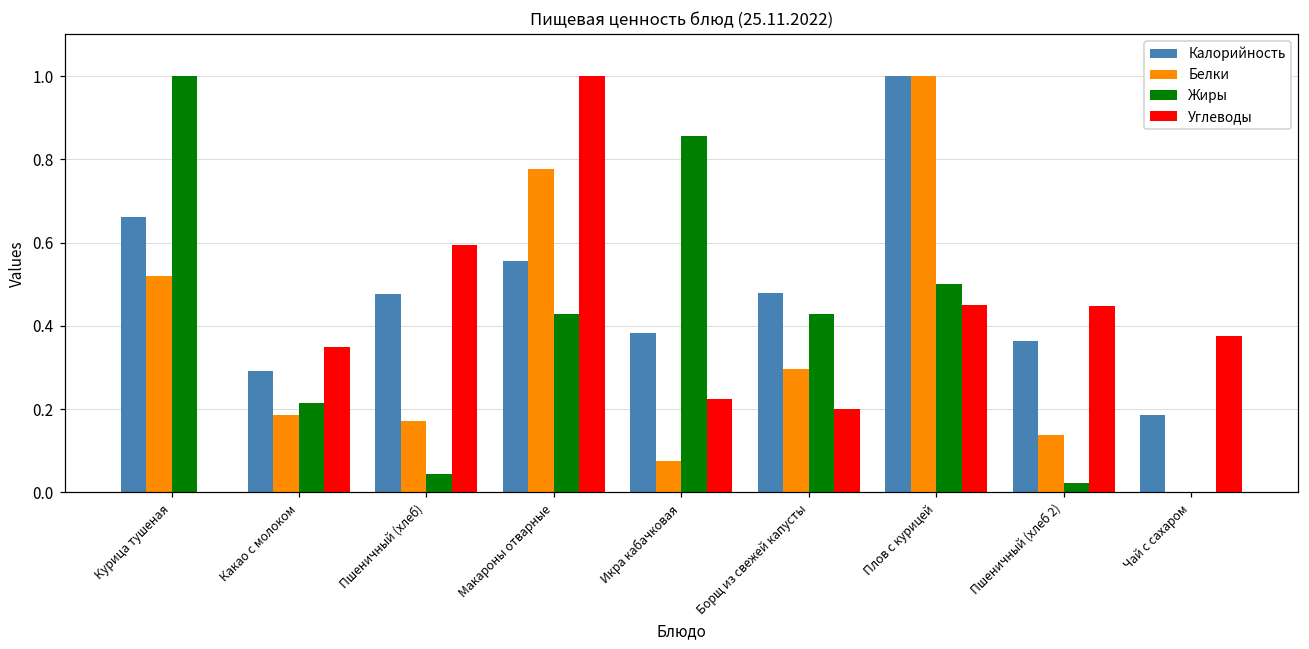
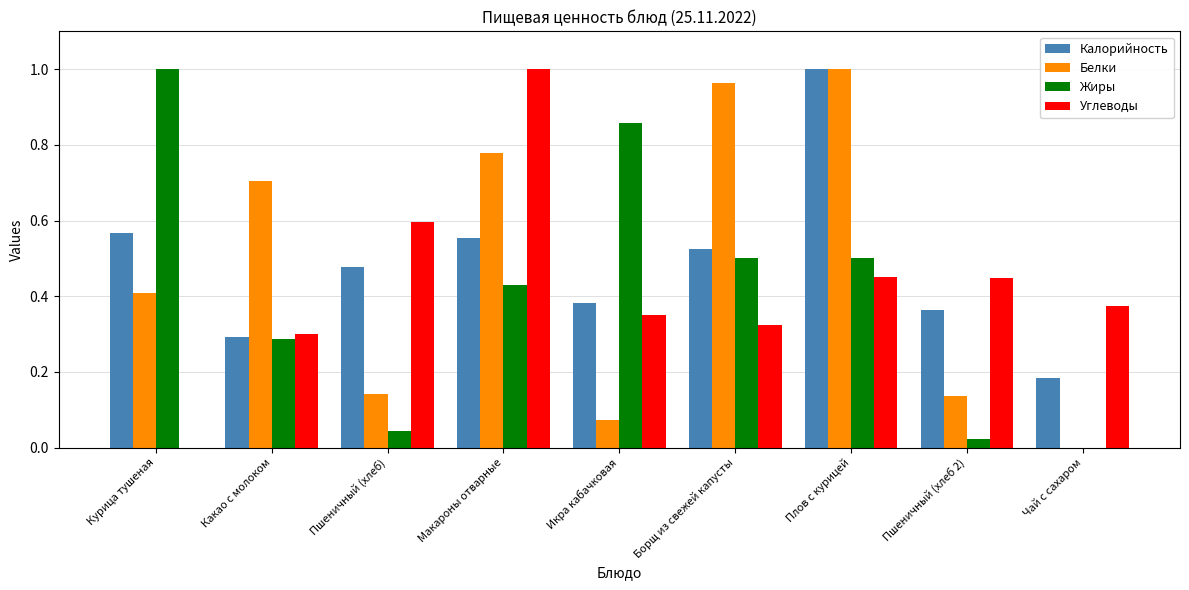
  {
    "Калорийность": {
-     "Курица тушеная": 0.66,
+     "Курица тушеная": 0.57,
      "Какао с молоком": 0.29,
      "Пшеничный (хлеб)": 0.48,
      "Макароны отварные": 0.55,
      "Икра кабачковая": 0.38,
-     "Борщ из свежей капусты": 0.48,
+     "Борщ из свежей капусты": 0.52,
      "Плов с курицей": 1.00,
      "Пшеничный (хлеб 2)": 0.36,
      "Чай с сахаром": 0.18
    },
    "Белки": {
-     "Курица тушеная": 0.52,
-     "Какао с молоком": 0.19,
-     "Пшеничный (хлеб)": 0.17,
+     "Курица тушеная": 0.41,
+     "Какао с молоком": 0.70,
+     "Пшеничный (хлеб)": 0.14,
      "Макароны отварные": 0.78,
      "Икра кабачковая": 0.07,
-     "Борщ из свежей капусты": 0.30,
+     "Борщ из свежей капусты": 0.96,
      "Плов с курицей": 1.00,
      "Пшеничный (хлеб 2)": 0.14,
      "Чай с сахаром": 0.00
    },
    "Жиры": {
      "Курица тушеная": 1.00,
-     "Какао с молоком": 0.21,
+     "Какао с молоком": 0.29,
      "Пшеничный (хлеб)": 0.04,
      "Макароны отварные": 0.43,
      "Икра кабачковая": 0.86,
-     "Борщ из свежей капусты": 0.43,
+     "Борщ из свежей капусты": 0.50,
      "Плов с курицей": 0.50,
      "Пшеничный (хлеб 2)": 0.02,
      "Чай с сахаром": 0.00
    },
    "Углеводы": {
      "Курица тушеная": 0.00,
-     "Какао с молоком": 0.35,
+     "Какао с молоком": 0.30,
      "Пшеничный (хлеб)": 0.60,
      "Макароны отварные": 1.00,
-     "Икра кабачковая": 0.23,
-     "Борщ из свежей капусты": 0.20,
+     "Икра кабачковая": 0.35,
+     "Борщ из свежей капусты": 0.33,
      "Плов с курицей": 0.45,
      "Пшеничный (хлеб 2)": 0.45,
      "Чай с сахаром": 0.38
    }
  }
